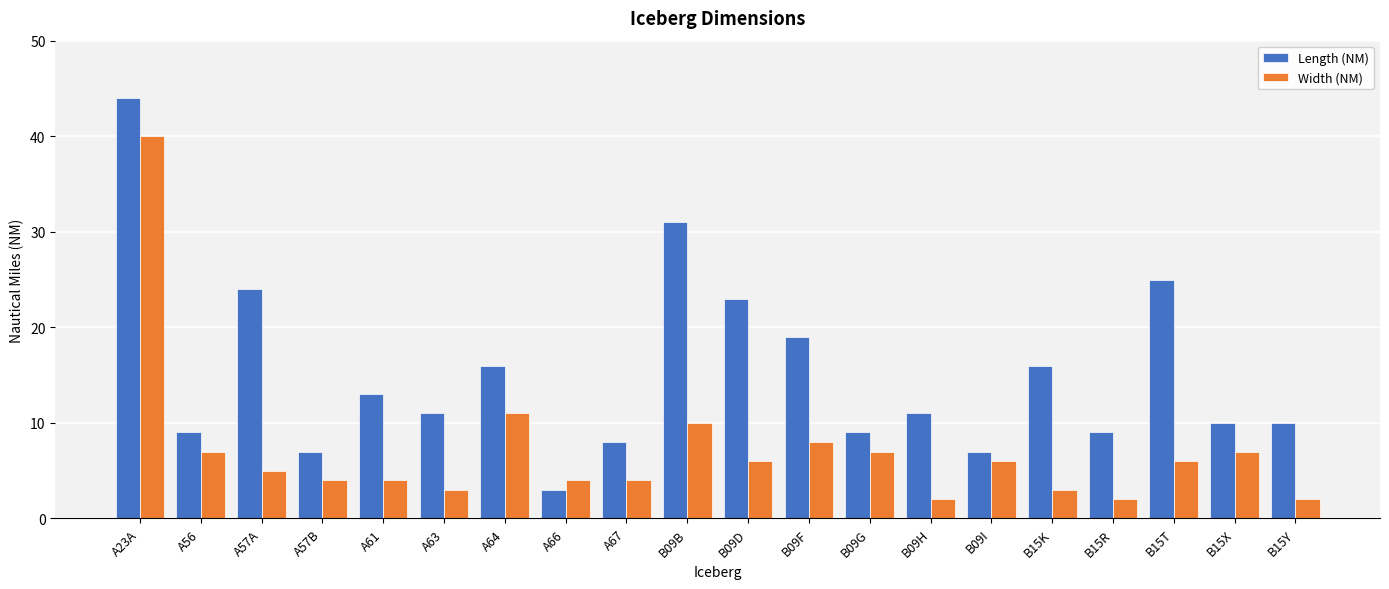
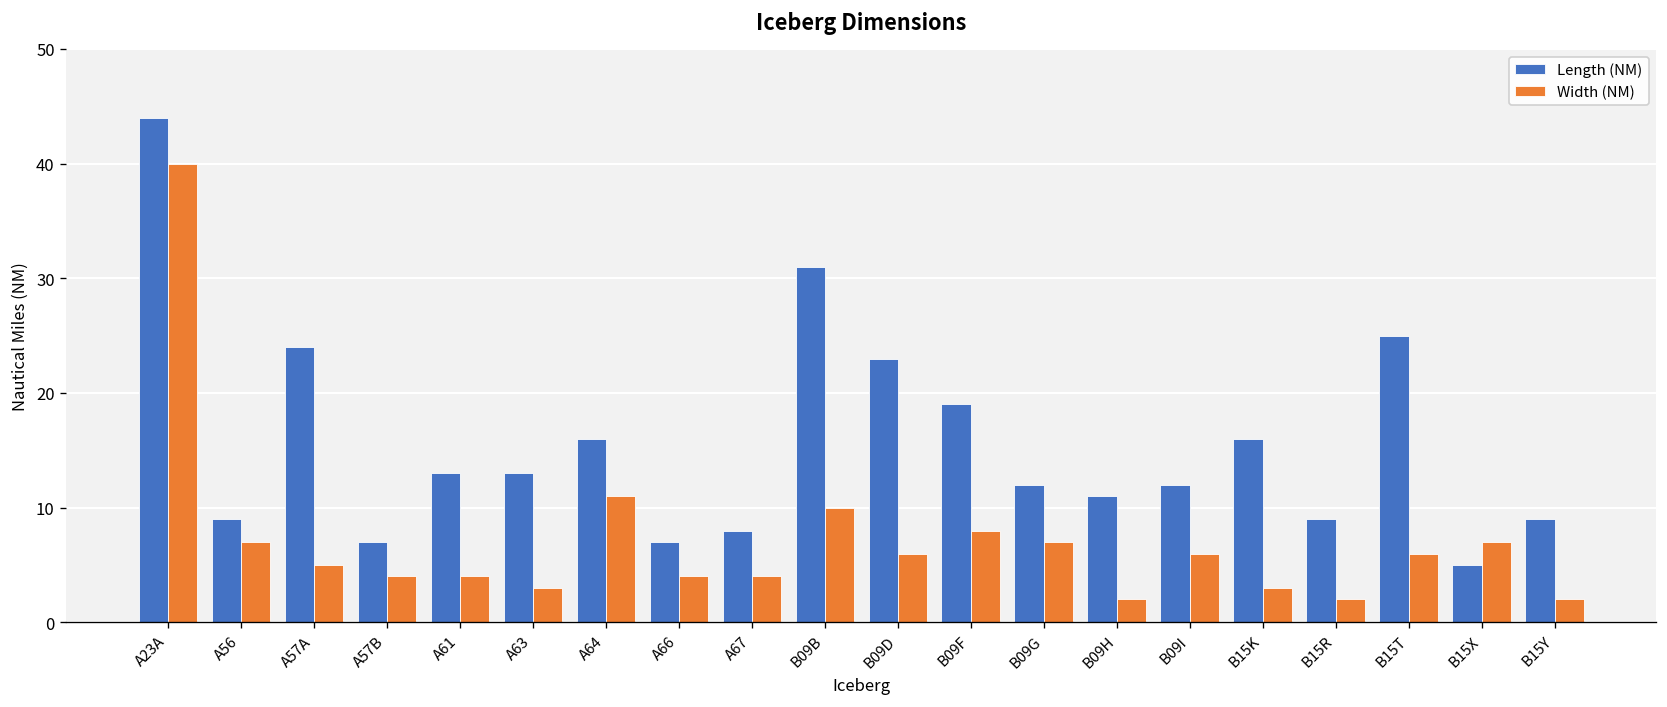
  {
    "Length (NM)": {
      "A23A": 44,
      "A56": 9,
      "A57A": 24,
      "A57B": 7,
      "A61": 13,
-     "A63": 11,
+     "A63": 13,
      "A64": 16,
-     "A66": 3,
+     "A66": 7,
      "A67": 8,
      "B09B": 31,
      "B09D": 23,
      "B09F": 19,
-     "B09G": 9,
+     "B09G": 12,
      "B09H": 11,
-     "B09I": 7,
+     "B09I": 12,
      "B15K": 16,
      "B15R": 9,
      "B15T": 25,
-     "B15X": 10,
-     "B15Y": 10
+     "B15X": 5,
+     "B15Y": 9
    },
    "Width (NM)": {
      "A23A": 40,
      "A56": 7,
      "A57A": 5,
      "A57B": 4,
      "A61": 4,
      "A63": 3,
      "A64": 11,
      "A66": 4,
      "A67": 4,
      "B09B": 10,
      "B09D": 6,
      "B09F": 8,
      "B09G": 7,
      "B09H": 2,
      "B09I": 6,
      "B15K": 3,
      "B15R": 2,
      "B15T": 6,
      "B15X": 7,
      "B15Y": 2
    }
  }
